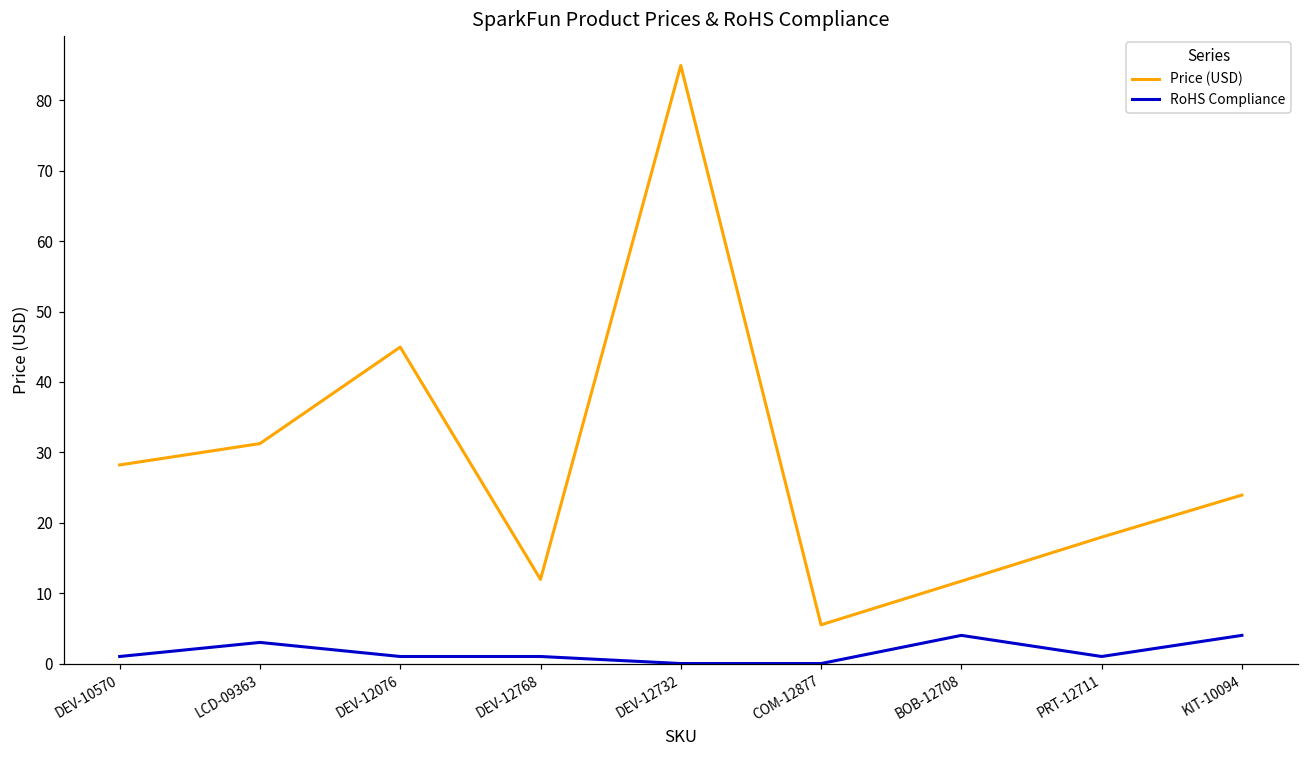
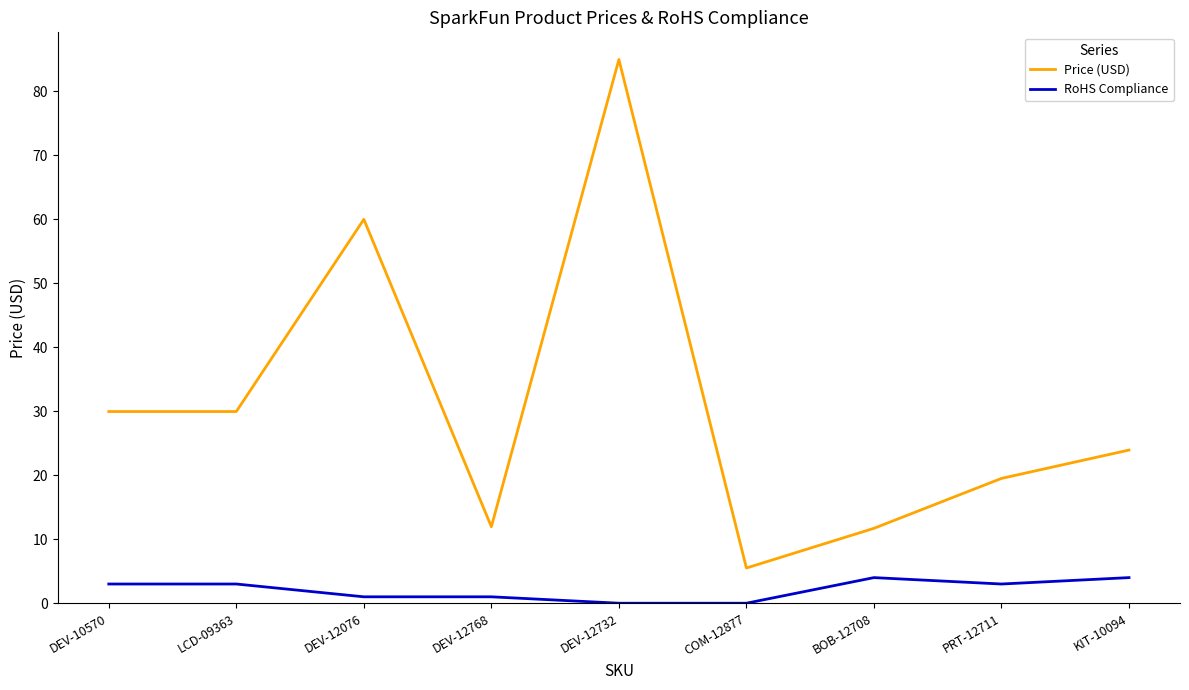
  {
    "Price (USD)": {
-     "DEV-10570": 28,
-     "LCD-09363": 31,
-     "DEV-12076": 45,
+     "DEV-10570": 30,
+     "LCD-09363": 30,
+     "DEV-12076": 60,
      "DEV-12768": 12,
      "DEV-12732": 85,
      "COM-12877": 6,
      "BOB-12708": 12,
-     "PRT-12711": 18,
+     "PRT-12711": 20,
      "KIT-10094": 24
    },
    "RoHS Compliance": {
-     "DEV-10570": 1,
+     "DEV-10570": 3,
      "LCD-09363": 3,
      "DEV-12076": 1,
      "DEV-12768": 1,
      "DEV-12732": 0,
      "COM-12877": 0,
      "BOB-12708": 4,
-     "PRT-12711": 1,
+     "PRT-12711": 3,
      "KIT-10094": 4
    }
  }
